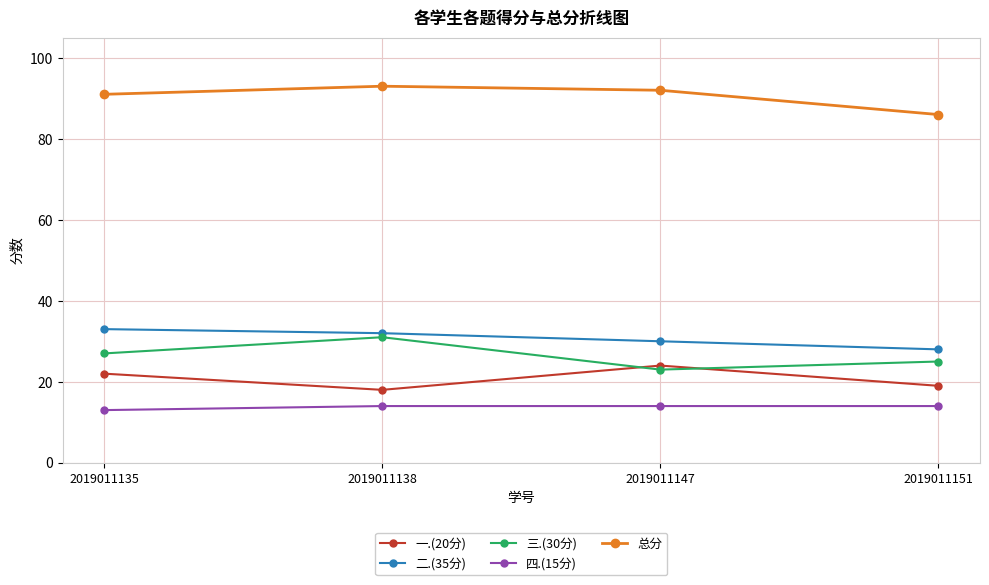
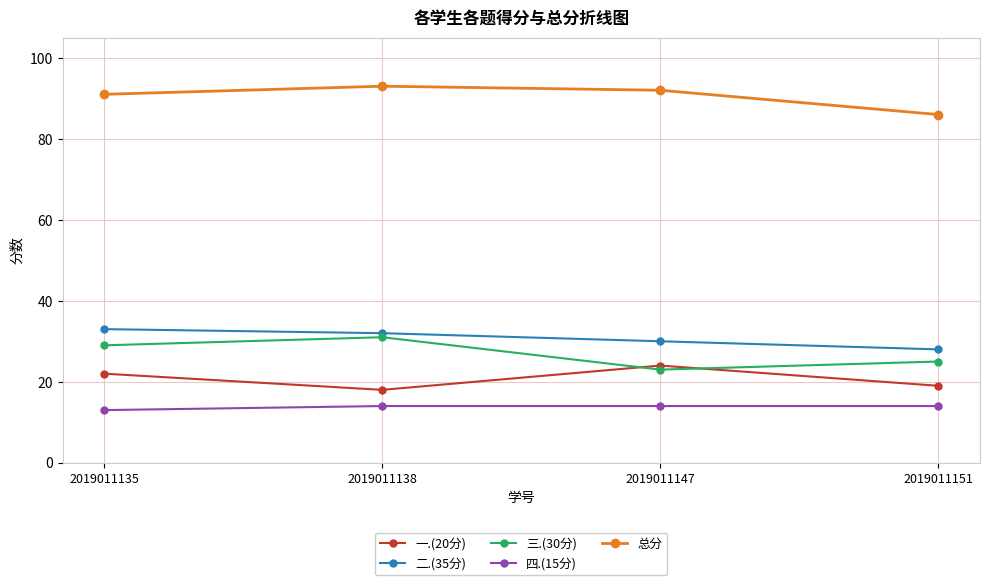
  {
    "一.(20分)": {
      "2019011135": 22,
      "2019011138": 18,
      "2019011147": 24,
      "2019011151": 19
    },
    "二.(35分)": {
      "2019011135": 33,
      "2019011138": 32,
      "2019011147": 30,
      "2019011151": 28
    },
    "三.(30分)": {
-     "2019011135": 27,
+     "2019011135": 29,
      "2019011138": 31,
      "2019011147": 23,
      "2019011151": 25
    },
    "四.(15分)": {
      "2019011135": 13,
      "2019011138": 14,
      "2019011147": 14,
      "2019011151": 14
    },
    "总分": {
      "2019011135": 91,
      "2019011138": 93,
      "2019011147": 92,
      "2019011151": 86
    }
  }
